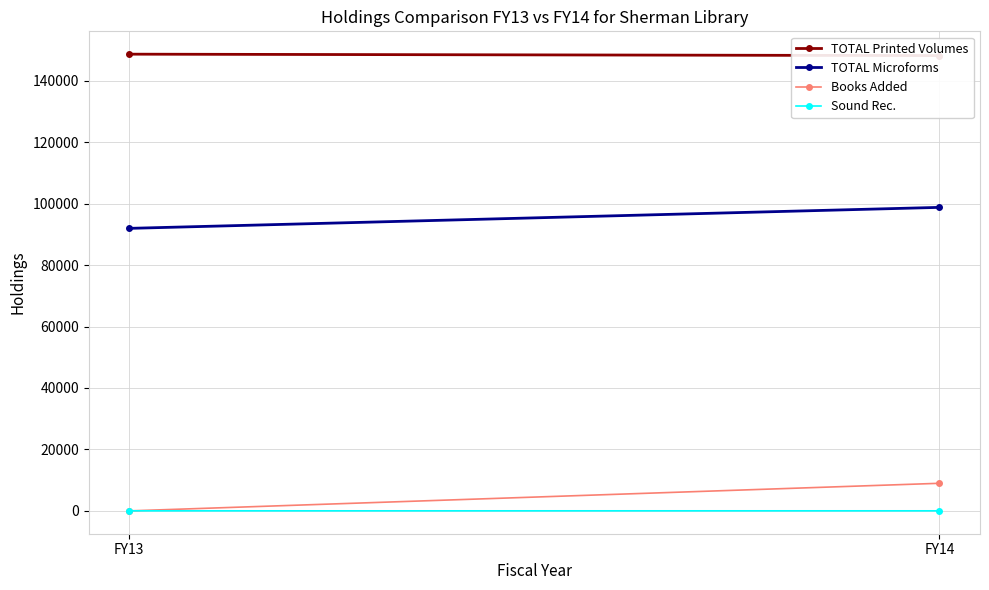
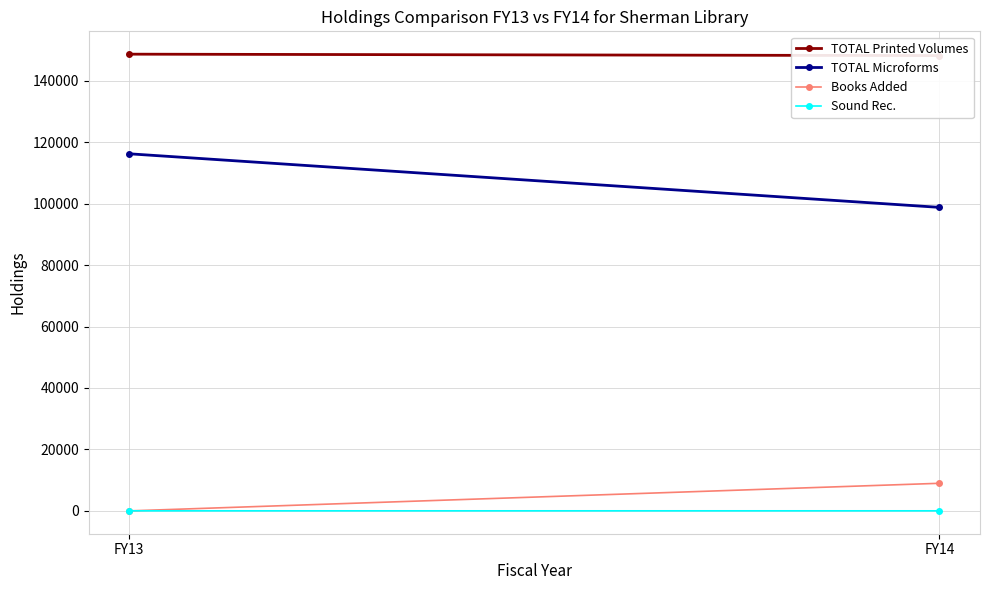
  {
    "TOTAL Printed Volumes": {
      "FY13": 149000
    },
    "TOTAL Microforms": {
-     "FY13": 92000,
+     "FY13": 116000,
      "FY14": 99000
    },
    "Books Added": {
      "FY14": 9000
    },
    "Sound Rec.": {
      "FY14": 0
    }
  }
